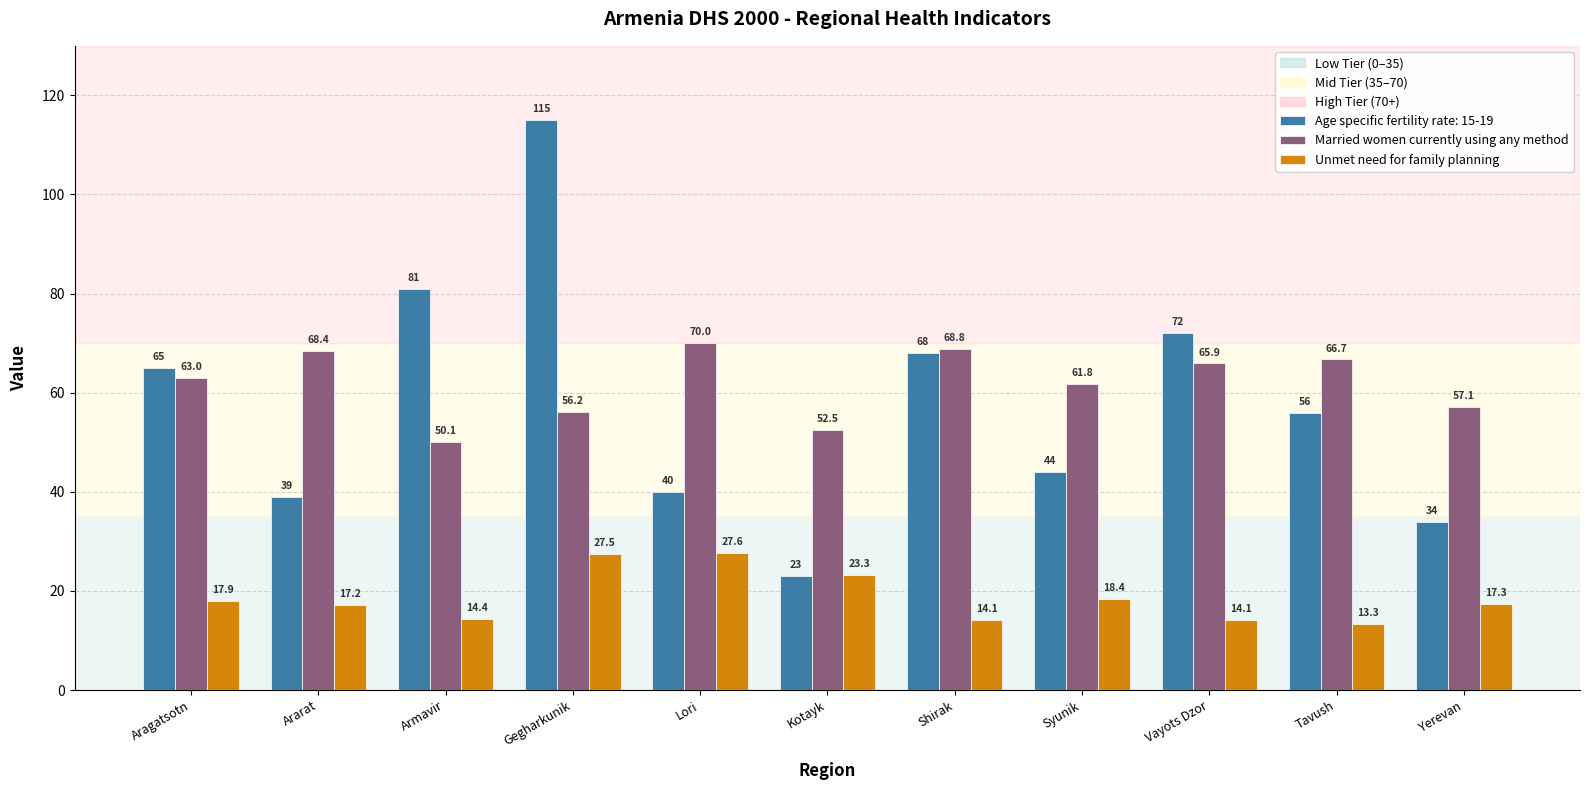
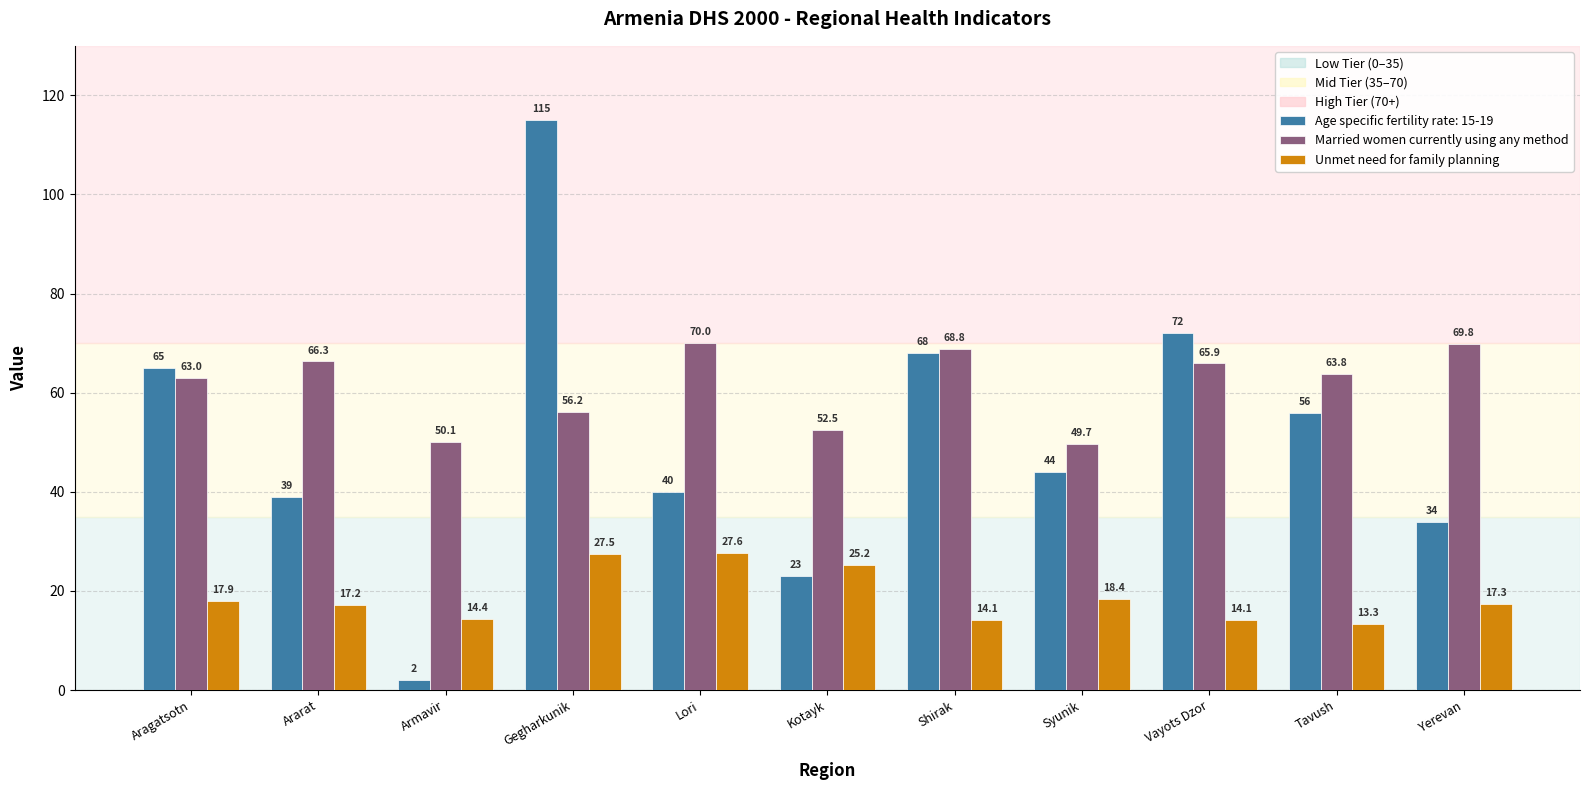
  {
    "Age specific fertility rate: 15-19": {
      "Aragatsotn": 65,
      "Ararat": 39,
-     "Armavir": 81,
+     "Armavir": 2,
      "Gegharkunik": 115,
      "Lori": 40,
      "Kotayk": 23,
      "Shirak": 68,
      "Syunik": 44,
      "Vayots Dzor": 72,
      "Tavush": 56,
      "Yerevan": 34
    },
    "Married women currently using any method": {
      "Aragatsotn": 63.0,
-     "Ararat": 68.4,
+     "Ararat": 66.3,
      "Armavir": 50.1,
      "Gegharkunik": 56.2,
      "Lori": 70.0,
      "Kotayk": 52.5,
      "Shirak": 68.8,
-     "Syunik": 61.8,
+     "Syunik": 49.7,
      "Vayots Dzor": 65.9,
-     "Tavush": 66.7,
-     "Yerevan": 57.1
+     "Tavush": 63.8,
+     "Yerevan": 69.8
    },
    "Unmet need for family planning": {
      "Aragatsotn": 17.9,
      "Ararat": 17.2,
      "Armavir": 14.4,
      "Gegharkunik": 27.5,
      "Lori": 27.6,
-     "Kotayk": 23.3,
+     "Kotayk": 25.2,
      "Shirak": 14.1,
      "Syunik": 18.4,
      "Vayots Dzor": 14.1,
      "Tavush": 13.3,
      "Yerevan": 17.3
    }
  }
